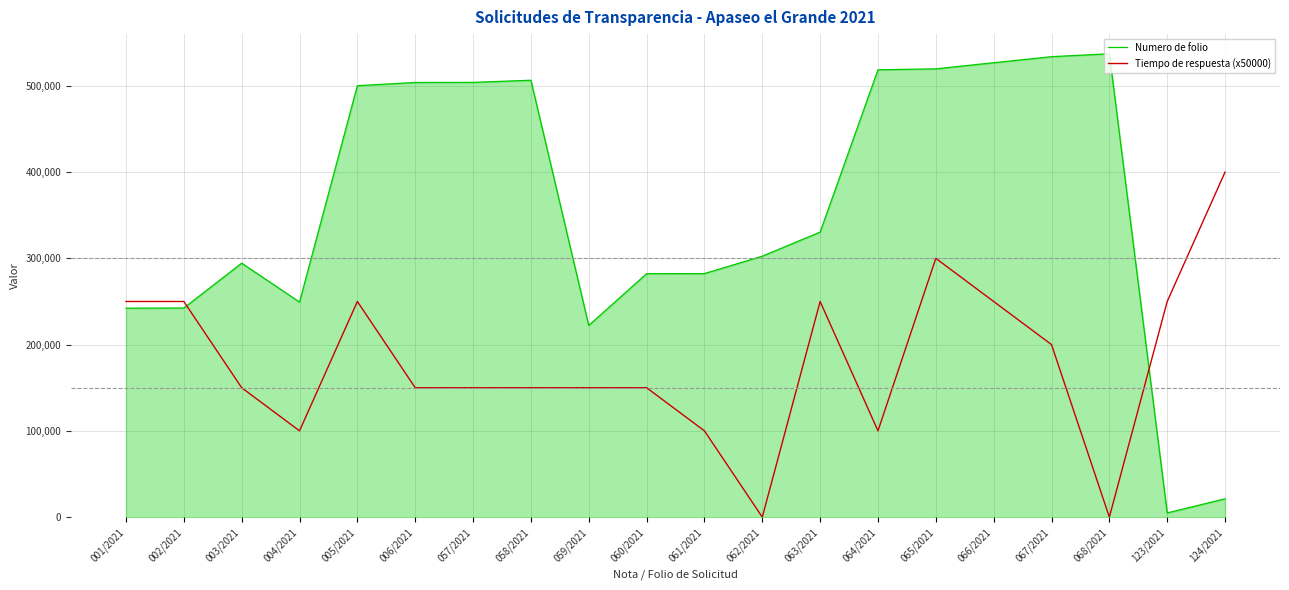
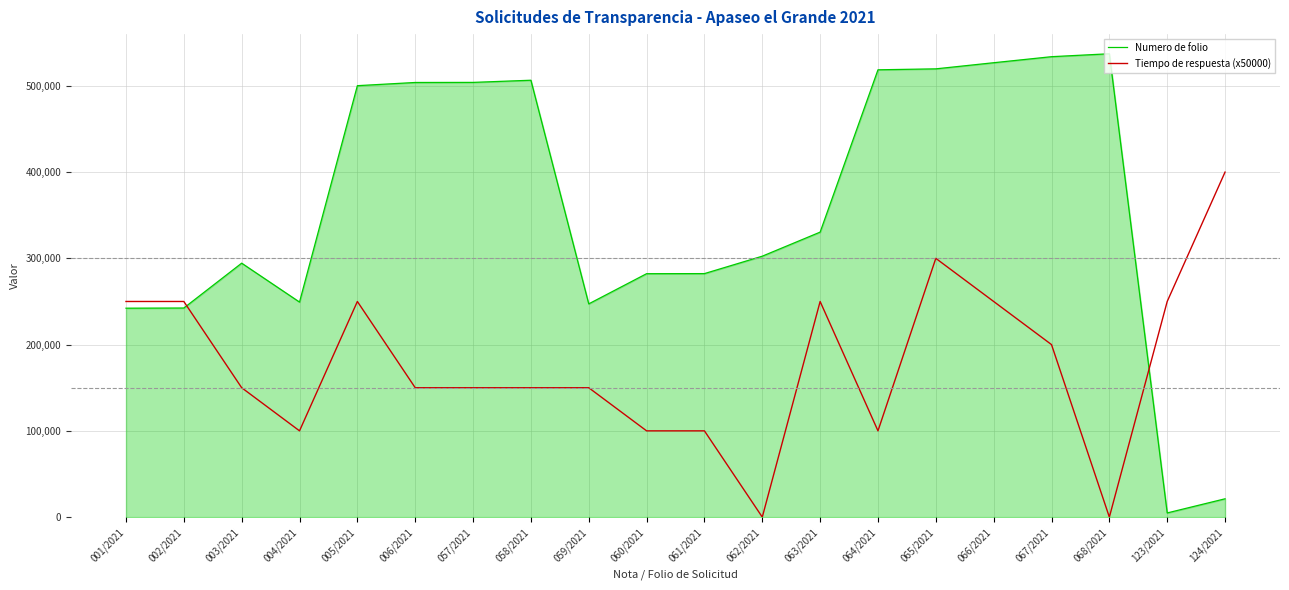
  {
    "Numero de folio": {
      "001/2021": "240,000",
      "002/2021": "240,000",
      "003/2021": "290,000",
      "004/2021": "250,000",
      "005/2021": "500,000",
      "006/2021": "500,000",
      "057/2021": "500,000",
      "058/2021": "510,000",
-     "059/2021": "220,000",
+     "059/2021": "250,000",
      "060/2021": "280,000",
      "061/2021": "280,000",
      "062/2021": "300,000",
      "063/2021": "330,000",
      "064/2021": "520,000",
      "065/2021": "520,000",
      "066/2021": "530,000",
      "067/2021": "530,000",
      "123/2021": "0",
      "124/2021": "20,000"
    },
    "Tiempo de respuesta (x50000)": {
      "001/2021": "250,000",
      "002/2021": "250,000",
      "003/2021": "150,000",
      "004/2021": "100,000",
      "005/2021": "250,000",
      "006/2021": "150,000",
      "057/2021": "150,000",
      "058/2021": "150,000",
      "059/2021": "150,000",
-     "060/2021": "150,000",
+     "060/2021": "100,000",
      "061/2021": "100,000",
      "062/2021": "0",
      "063/2021": "250,000",
      "064/2021": "100,000",
      "065/2021": "300,000",
      "066/2021": "250,000",
      "067/2021": "200,000",
      "068/2021": "0",
      "123/2021": "250,000",
      "124/2021": "400,000"
    }
  }
